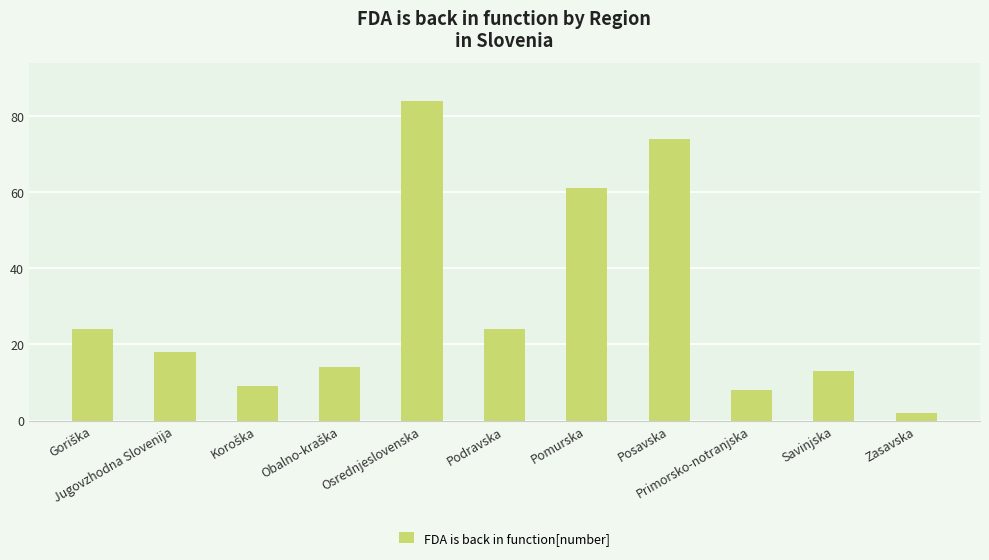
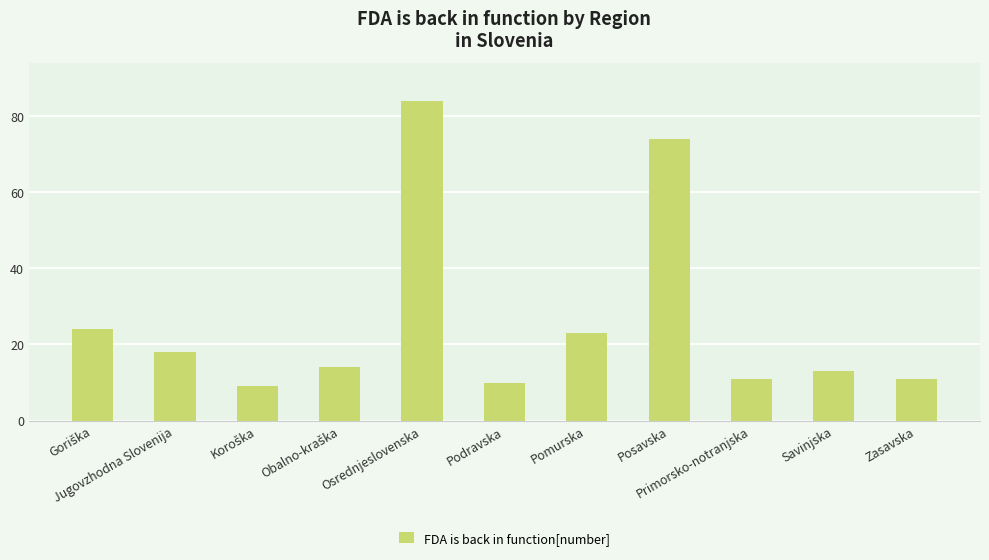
  {
    "Goriška": 24,
    "Jugovzhodna Slovenija": 18,
    "Koroška": 9,
    "Obalno-kraška": 14,
    "Osrednjeslovenska": 84,
-   "Podravska": 24,
-   "Pomurska": 61,
+   "Podravska": 10,
+   "Pomurska": 23,
    "Posavska": 74,
-   "Primorsko-notranjska": 8,
+   "Primorsko-notranjska": 11,
    "Savinjska": 13,
-   "Zasavska": 2
+   "Zasavska": 11
  }
